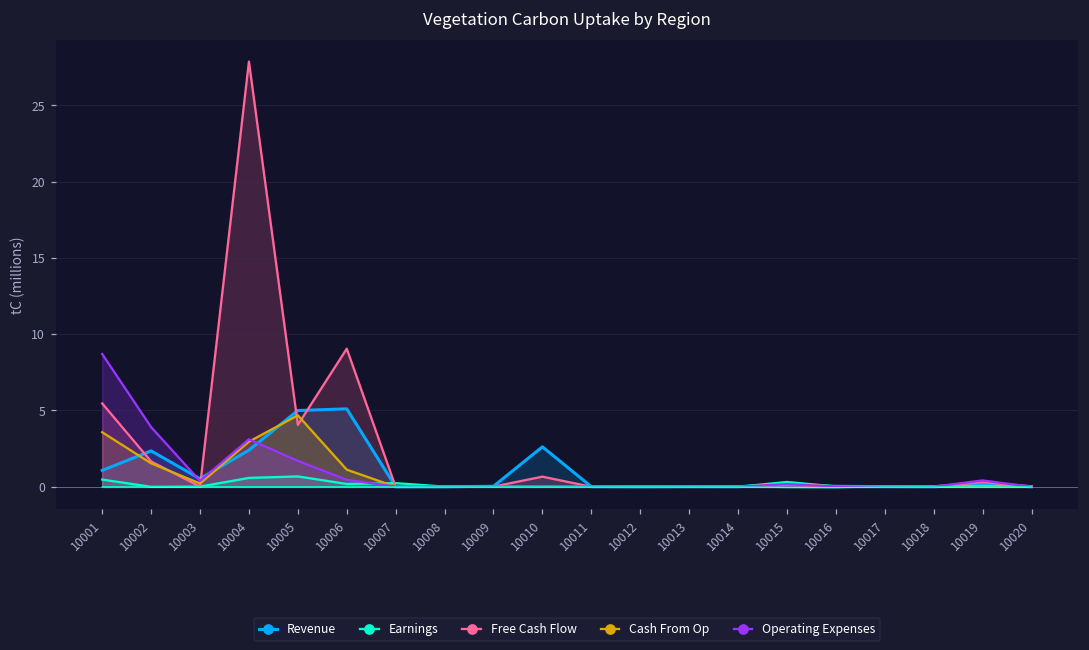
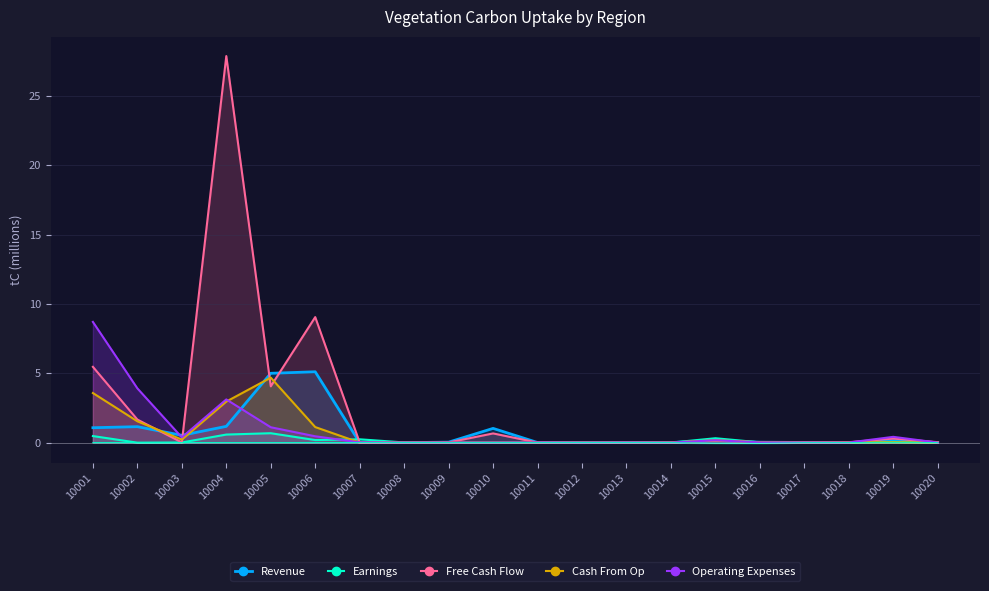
  {
    "Revenue": {
      "10001": 1.1,
-     "10002": 2.4,
-     "10004": 2.4,
+     "10002": 1.2,
+     "10004": 1.2,
      "10005": 5.0,
      "10006": 5.1,
-     "10010": 2.6
+     "10010": 1.0
    },
    "Free Cash Flow": {
      "10001": 5.5,
      "10004": 27.9,
      "10005": 4.1,
      "10006": 9.0,
      "10010": 0.7
    },
    "Cash From Op": {
      "10001": 3.6,
      "10005": 4.7,
      "10006": 1.1
    },
    "Operating Expenses": {
      "10001": 8.7,
      "10002": 3.9,
-     "10005": 1.7,
+     "10005": 1.1,
      "10006": 0.5
    }
  }
